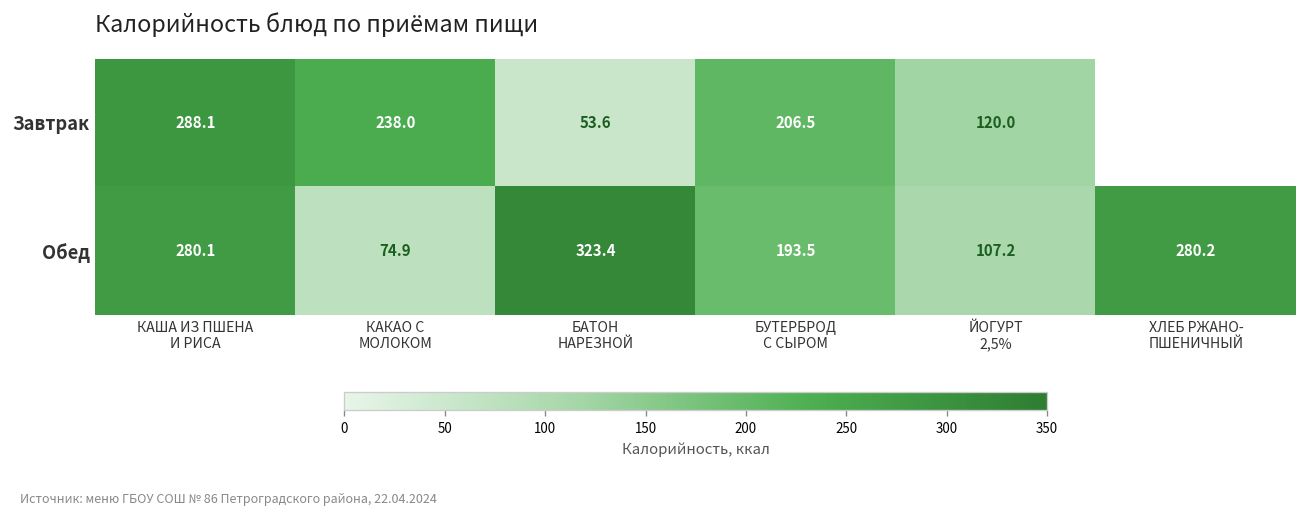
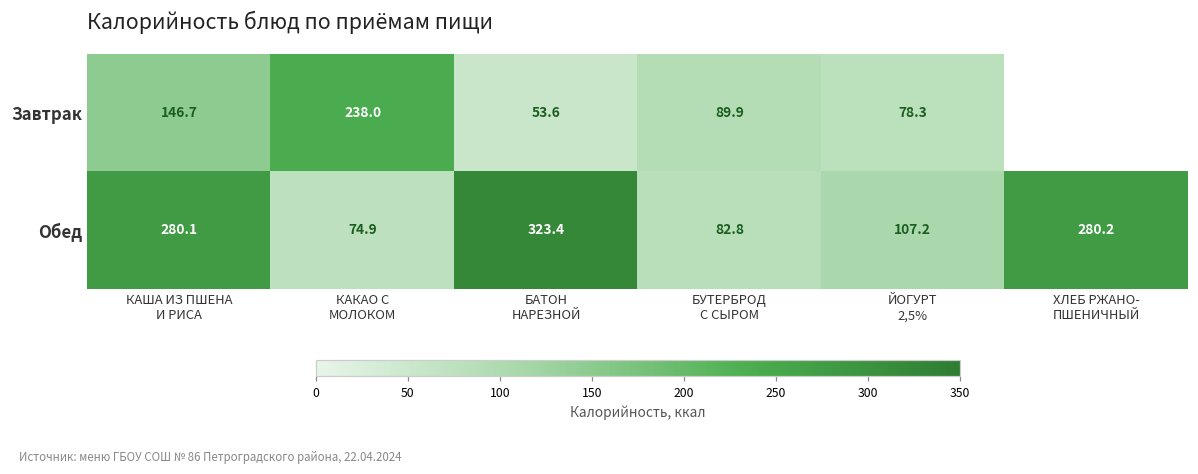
  {
    "Завтрак": {
-     "КАША ИЗ ПШЕНА И РИСА": 288.1,
+     "КАША ИЗ ПШЕНА И РИСА": 146.7,
      "КАКАО С МОЛОКОМ": 238.0,
      "БАТОН НАРЕЗНОЙ": 53.6,
-     "БУТЕРБРОД С СЫРОМ": 206.5,
-     "ЙОГУРТ 2,5%": 120.0
+     "БУТЕРБРОД С СЫРОМ": 89.9,
+     "ЙОГУРТ 2,5%": 78.3
    },
    "Обед": {
      "КАША ИЗ ПШЕНА И РИСА": 280.1,
      "КАКАО С МОЛОКОМ": 74.9,
      "БАТОН НАРЕЗНОЙ": 323.4,
-     "БУТЕРБРОД С СЫРОМ": 193.5,
+     "БУТЕРБРОД С СЫРОМ": 82.8,
      "ЙОГУРТ 2,5%": 107.2,
      "ХЛЕБ РЖАНО- ПШЕНИЧНЫЙ": 280.2
    }
  }
